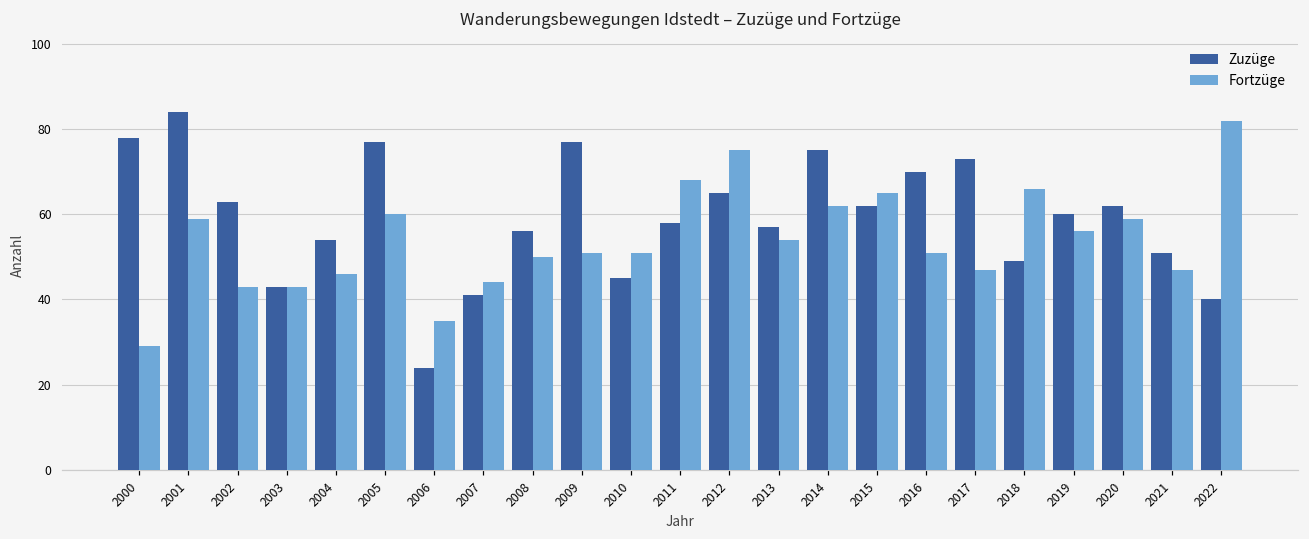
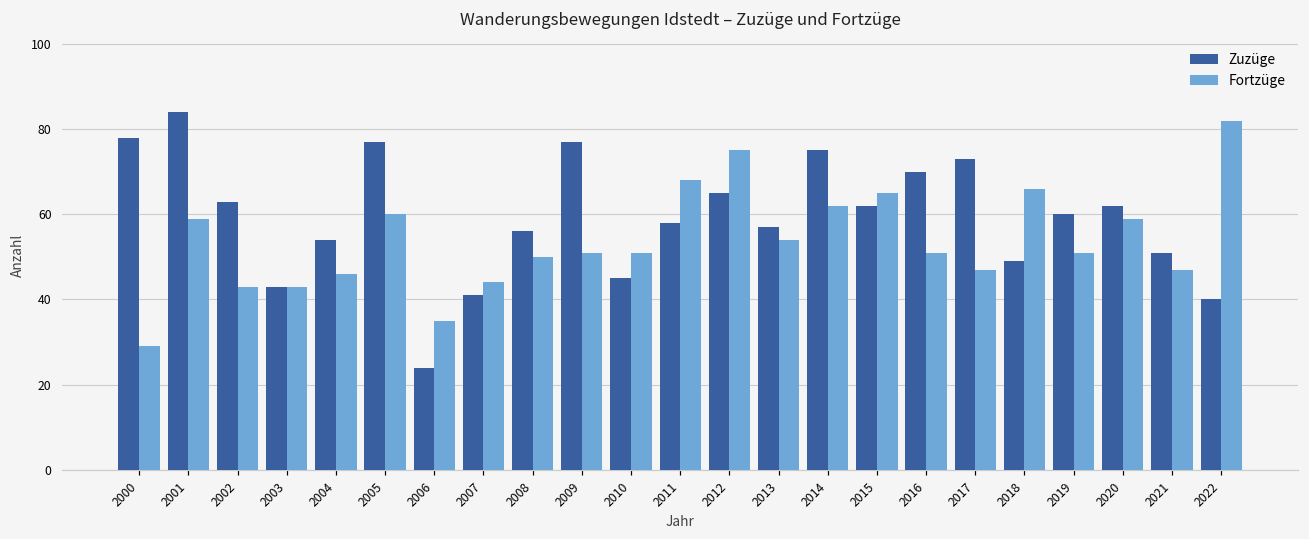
  {
    "Zuzüge": {
      "2000": 78,
      "2001": 84,
      "2002": 63,
      "2003": 43,
      "2004": 54,
      "2005": 77,
      "2006": 24,
      "2007": 41,
      "2008": 56,
      "2009": 77,
      "2010": 45,
      "2011": 58,
      "2012": 65,
      "2013": 57,
      "2014": 75,
      "2015": 62,
      "2016": 70,
      "2017": 73,
      "2018": 49,
      "2019": 60,
      "2020": 62,
      "2021": 51,
      "2022": 40
    },
    "Fortzüge": {
      "2000": 29,
      "2001": 59,
      "2002": 43,
      "2003": 43,
      "2004": 46,
      "2005": 60,
      "2006": 35,
      "2007": 44,
      "2008": 50,
      "2009": 51,
      "2010": 51,
      "2011": 68,
      "2012": 75,
      "2013": 54,
      "2014": 62,
      "2015": 65,
      "2016": 51,
      "2017": 47,
      "2018": 66,
-     "2019": 56,
+     "2019": 51,
      "2020": 59,
      "2021": 47,
      "2022": 82
    }
  }
